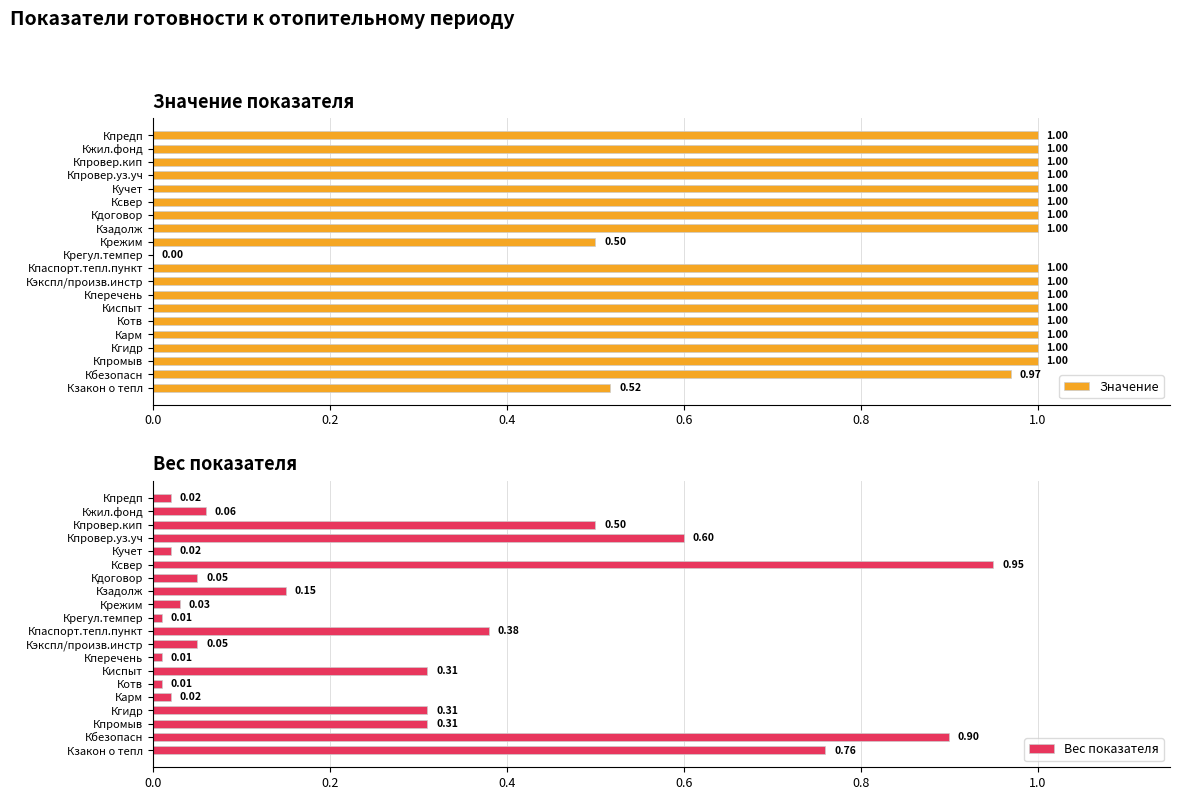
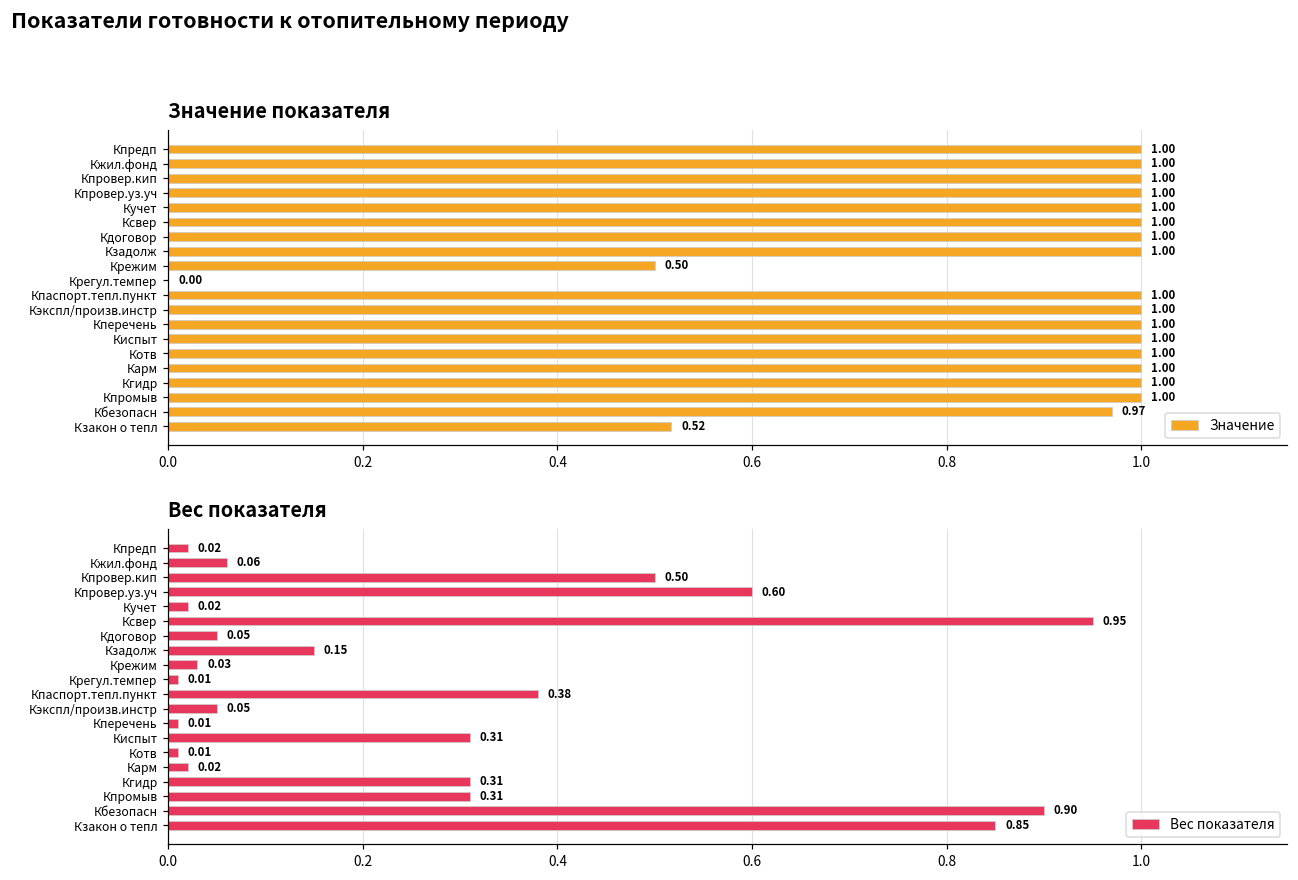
  {
    "Значение показателя": {
      "Кпредп": 1.00,
      "Кжил.фонд": 1.00,
      "Кпровер.кип": 1.00,
      "Кпровер.уз.уч": 1.00,
      "Кучет": 1.00,
      "Ксвер": 1.00,
      "Кдоговор": 1.00,
      "Кзадолж": 1.00,
      "Крежим": 0.50,
      "Крегул.темпер": 0.00,
      "Кпаспорт.тепл.пункт": 1.00,
      "Кэкспл/произв.инстр": 1.00,
      "Кперечень": 1.00,
      "Киспыт": 1.00,
      "Котв": 1.00,
      "Карм": 1.00,
      "Кгидр": 1.00,
      "Кпромыв": 1.00,
      "Кбезопасн": 0.97,
      "Кзакон о тепл": 0.52
    },
    "Вес показателя": {
      "Кпредп": 0.02,
      "Кжил.фонд": 0.06,
      "Кпровер.кип": 0.50,
      "Кпровер.уз.уч": 0.60,
      "Кучет": 0.02,
      "Ксвер": 0.95,
      "Кдоговор": 0.05,
      "Кзадолж": 0.15,
      "Крежим": 0.03,
      "Крегул.темпер": 0.01,
      "Кпаспорт.тепл.пункт": 0.38,
      "Кэкспл/произв.инстр": 0.05,
      "Кперечень": 0.01,
      "Киспыт": 0.31,
      "Котв": 0.01,
      "Карм": 0.02,
      "Кгидр": 0.31,
      "Кпромыв": 0.31,
      "Кбезопасн": 0.90,
-     "Кзакон о тепл": 0.76
+     "Кзакон о тепл": 0.85
    }
  }
